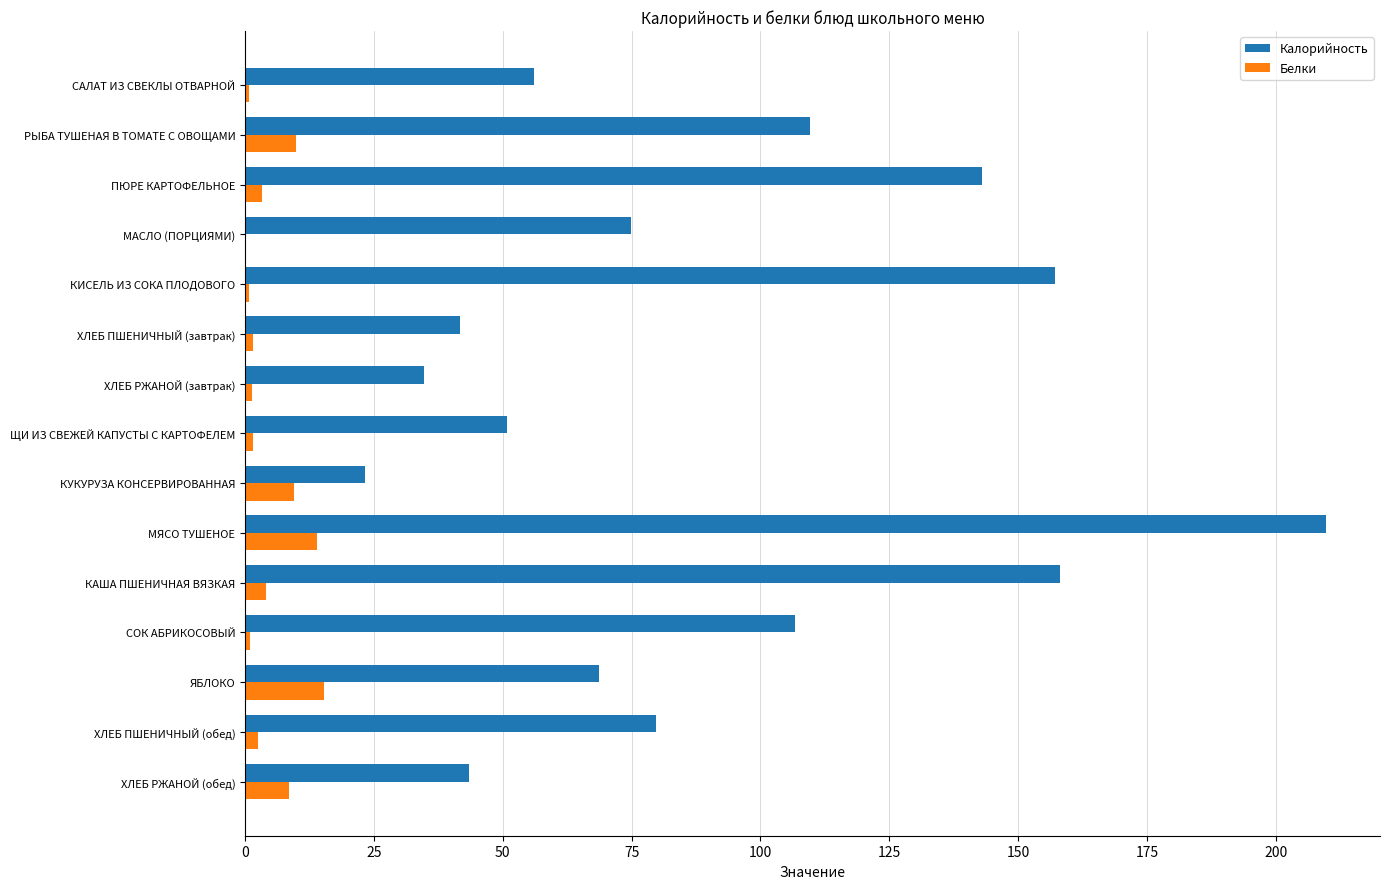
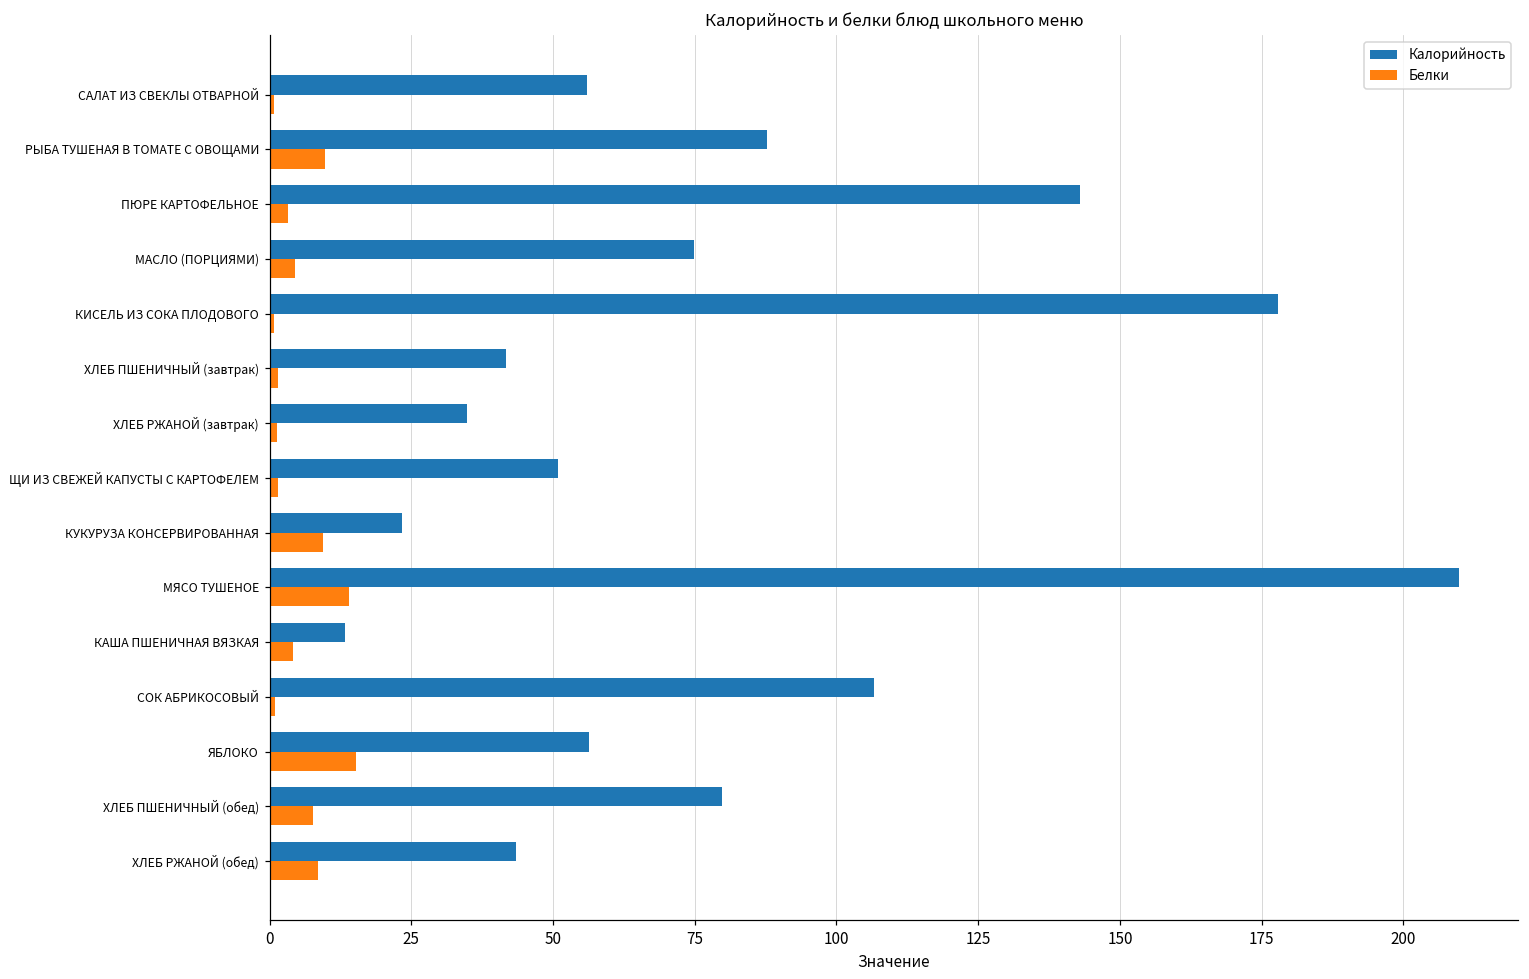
  {
    "Калорийность": {
      "САЛАТ ИЗ СВЕКЛЫ ОТВАРНОЙ": 56,
-     "РЫБА ТУШЕНАЯ В ТОМАТЕ С ОВОЩАМИ": 110,
+     "РЫБА ТУШЕНАЯ В ТОМАТЕ С ОВОЩАМИ": 88,
      "ПЮРЕ КАРТОФЕЛЬНОЕ": 143,
      "МАСЛО (ПОРЦИЯМИ)": 75,
-     "КИСЕЛЬ ИЗ СОКА ПЛОДОВОГО": 157,
+     "КИСЕЛЬ ИЗ СОКА ПЛОДОВОГО": 178,
      "ХЛЕБ ПШЕНИЧНЫЙ (завтрак)": 42,
      "ХЛЕБ РЖАНОЙ (завтрак)": 35,
      "ЩИ ИЗ СВЕЖЕЙ КАПУСТЫ С КАРТОФЕЛЕМ": 51,
      "КУКУРУЗА КОНСЕРВИРОВАННАЯ": 23,
      "МЯСО ТУШЕНОЕ": 210,
-     "КАША ПШЕНИЧНАЯ ВЯЗКАЯ": 158,
+     "КАША ПШЕНИЧНАЯ ВЯЗКАЯ": 13,
      "СОК АБРИКОСОВЫЙ": 107,
-     "ЯБЛОКО": 69,
+     "ЯБЛОКО": 56,
      "ХЛЕБ ПШЕНИЧНЫЙ (обед)": 80,
      "ХЛЕБ РЖАНОЙ (обед)": 44
    },
    "Белки": {
      "САЛАТ ИЗ СВЕКЛЫ ОТВАРНОЙ": 1,
      "РЫБА ТУШЕНАЯ В ТОМАТЕ С ОВОЩАМИ": 10,
      "ПЮРЕ КАРТОФЕЛЬНОЕ": 3,
-     "МАСЛО (ПОРЦИЯМИ)": 0,
+     "МАСЛО (ПОРЦИЯМИ)": 5,
      "КИСЕЛЬ ИЗ СОКА ПЛОДОВОГО": 1,
      "ХЛЕБ ПШЕНИЧНЫЙ (завтрак)": 1,
      "ХЛЕБ РЖАНОЙ (завтрак)": 1,
      "ЩИ ИЗ СВЕЖЕЙ КАПУСТЫ С КАРТОФЕЛЕМ": 1,
      "КУКУРУЗА КОНСЕРВИРОВАННАЯ": 9,
      "МЯСО ТУШЕНОЕ": 14,
      "КАША ПШЕНИЧНАЯ ВЯЗКАЯ": 4,
      "СОК АБРИКОСОВЫЙ": 1,
      "ЯБЛОКО": 15,
-     "ХЛЕБ ПШЕНИЧНЫЙ (обед)": 3,
+     "ХЛЕБ ПШЕНИЧНЫЙ (обед)": 8,
      "ХЛЕБ РЖАНОЙ (обед)": 9
    }
  }
